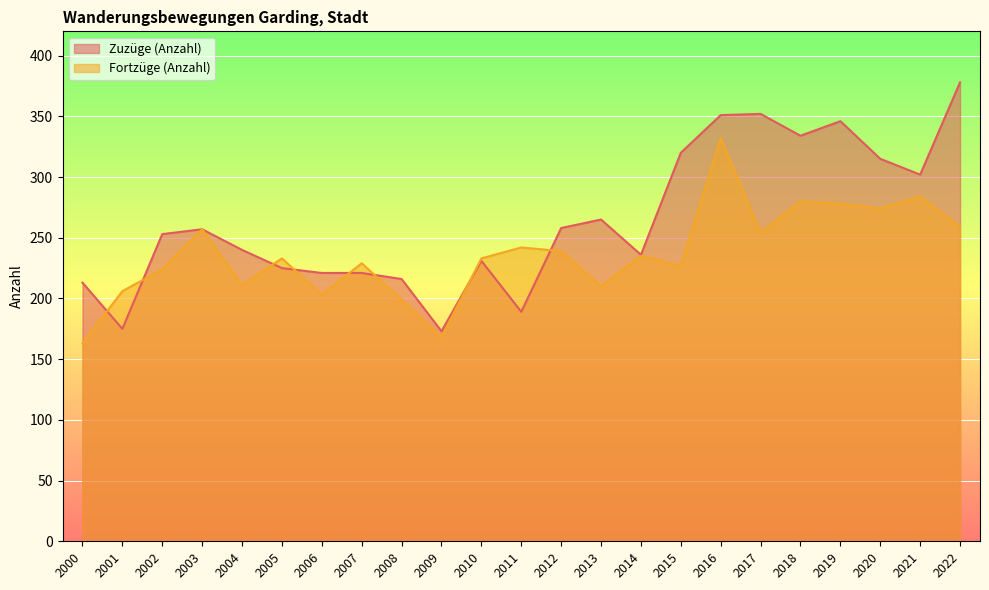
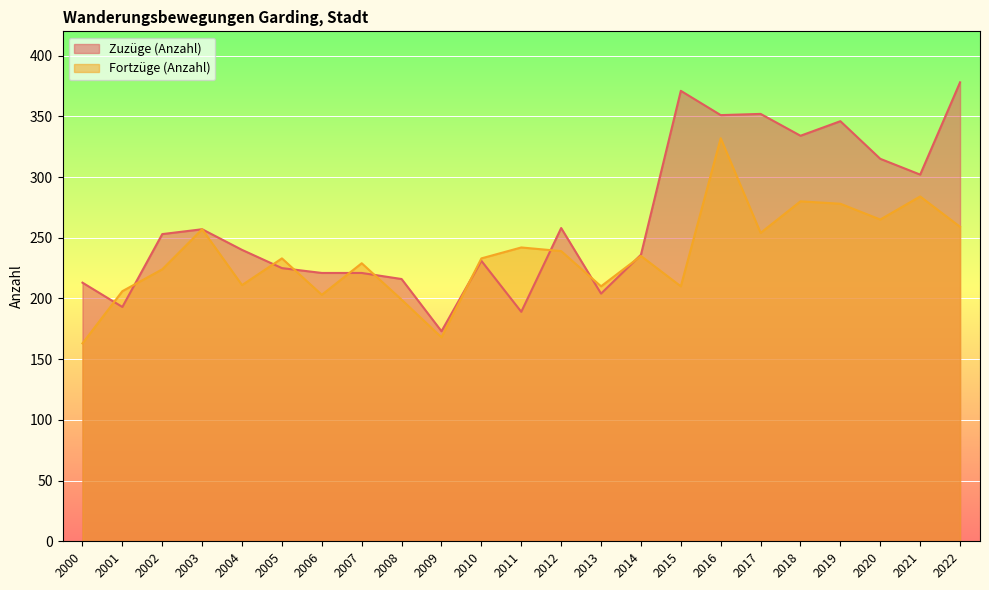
  {
    "Zuzüge (Anzahl)": {
      "2000": 213,
-     "2001": 175,
+     "2001": 193,
      "2002": 253,
      "2004": 240,
      "2005": 225,
      "2006": 221,
      "2007": 221,
      "2008": 216,
      "2009": 173,
      "2011": 189,
      "2012": 258,
-     "2013": 265,
-     "2015": 320,
+     "2013": 204,
+     "2015": 371,
      "2016": 351,
      "2017": 352,
      "2018": 334,
      "2019": 346,
      "2020": 315,
      "2021": 302,
      "2022": 378
    },
    "Fortzüge (Anzahl)": {
      "2000": 163,
      "2001": 206,
      "2002": 224,
      "2004": 211,
      "2005": 233,
      "2006": 203,
      "2007": 229,
      "2008": 199,
      "2009": 168,
      "2011": 242,
      "2012": 239,
      "2013": 210,
-     "2015": 227,
+     "2015": 210,
      "2016": 332,
      "2017": 254,
      "2018": 280,
      "2019": 278,
-     "2020": 274,
+     "2020": 265,
      "2021": 284,
      "2022": 259
    }
  }
